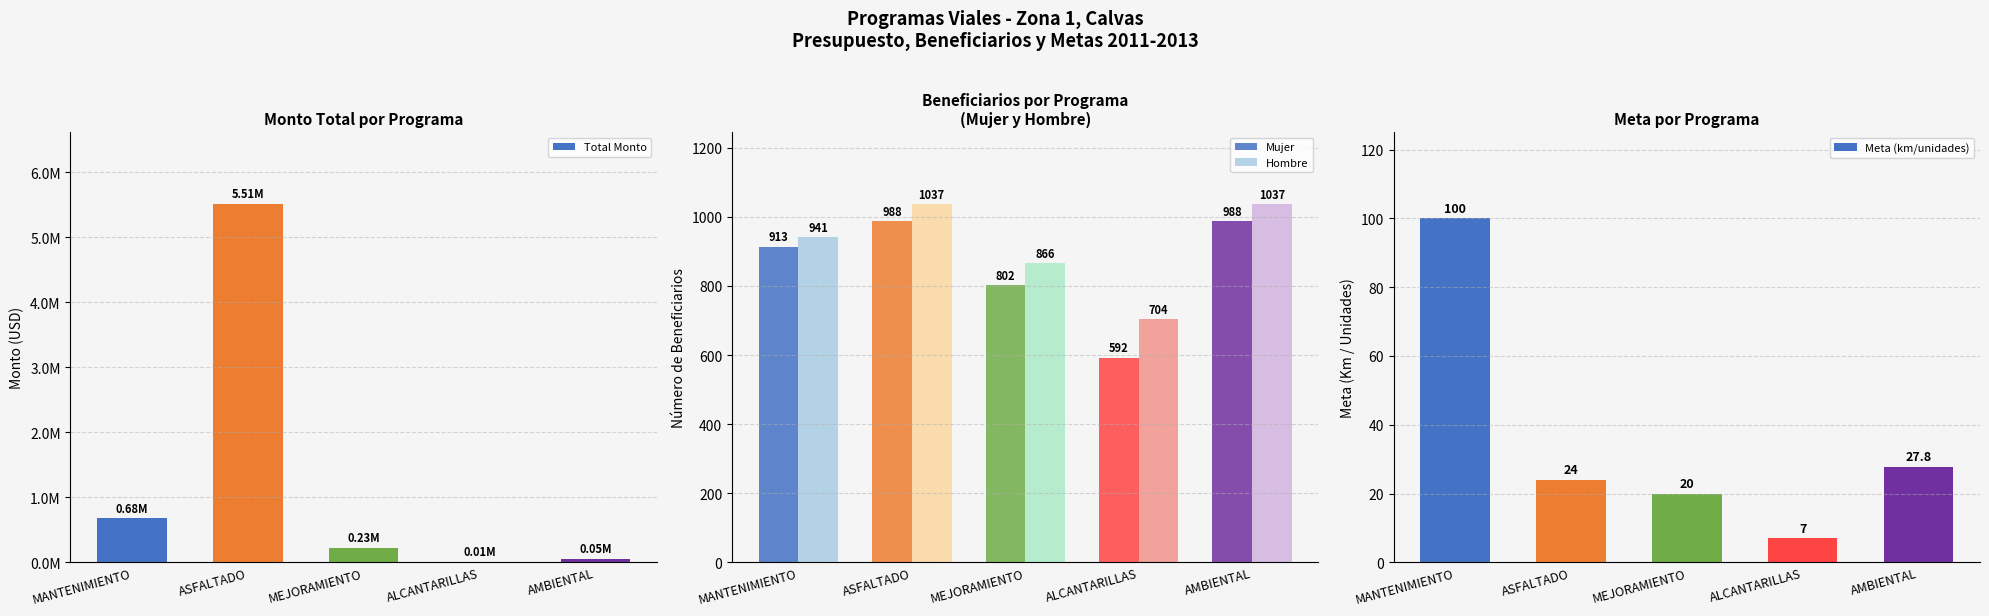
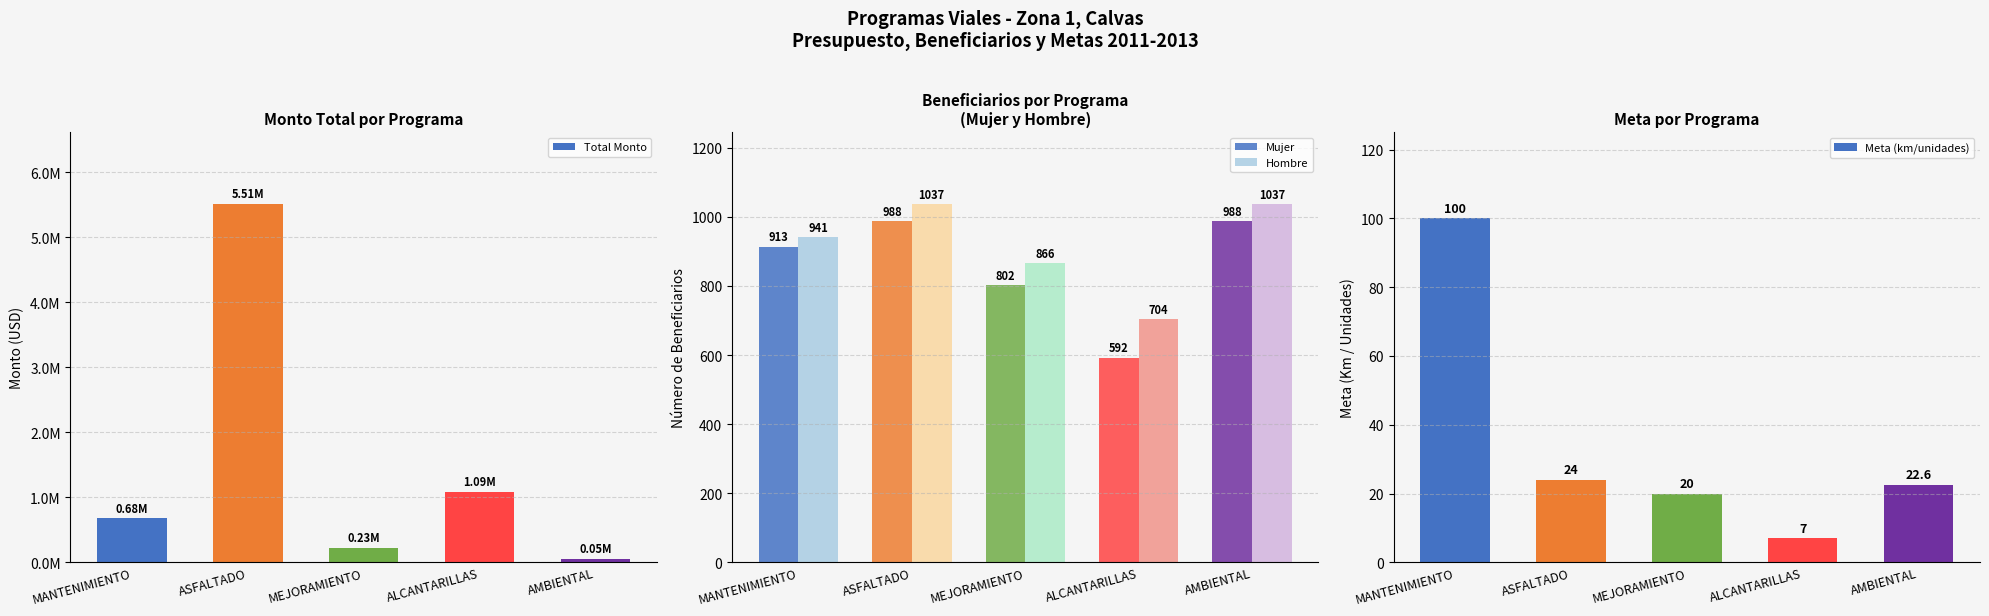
  {
    "Monto Total por Programa": {
      "MANTENIMIENTO": "0.68M",
      "ASFALTADO": "5.51M",
      "MEJORAMIENTO": "0.23M",
-     "ALCANTARILLAS": "0.01M",
+     "ALCANTARILLAS": "1.09M",
      "AMBIENTAL": "0.05M"
    },
    "Beneficiarios por Programa (Mujer y Hombre)": {
      "Mujer": {
        "MANTENIMIENTO": "913",
        "ASFALTADO": "988",
        "MEJORAMIENTO": "802",
        "ALCANTARILLAS": "592",
        "AMBIENTAL": "988"
      },
      "Hombre": {
        "MANTENIMIENTO": "941",
        "ASFALTADO": "1037",
        "MEJORAMIENTO": "866",
        "ALCANTARILLAS": "704",
        "AMBIENTAL": "1037"
      }
    },
    "Meta por Programa": {
      "MANTENIMIENTO": "100",
      "ASFALTADO": "24",
      "MEJORAMIENTO": "20",
      "ALCANTARILLAS": "7",
-     "AMBIENTAL": "27.8"
+     "AMBIENTAL": "22.6"
    }
  }
